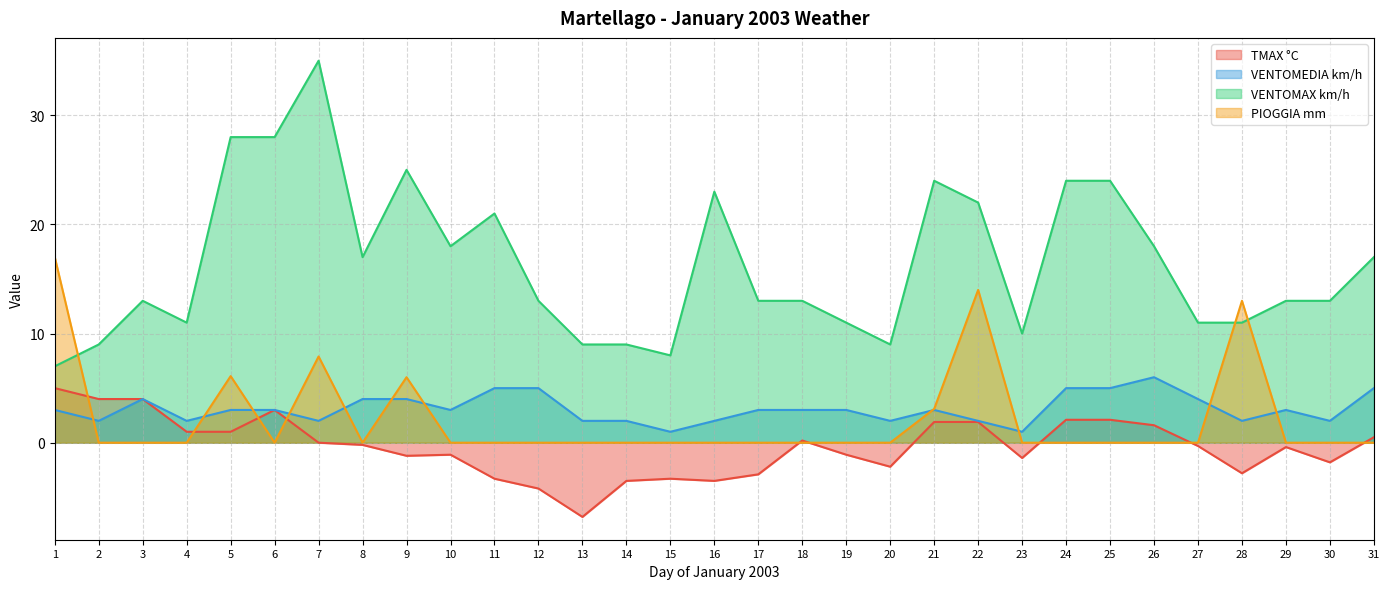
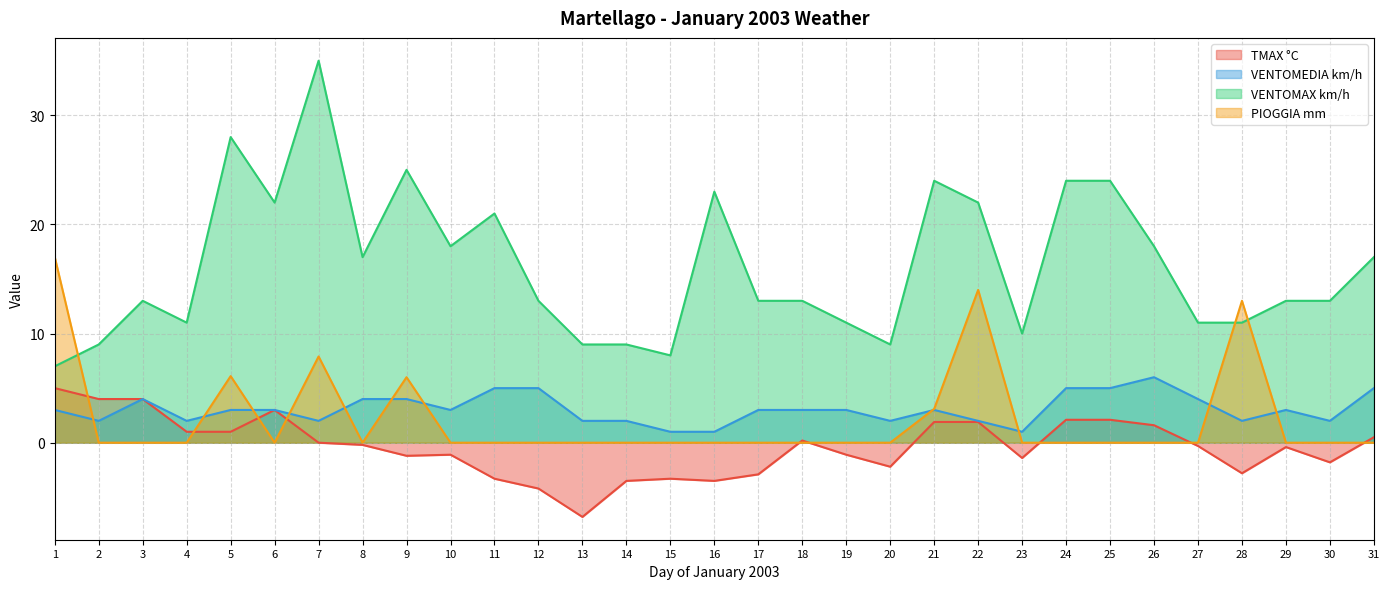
  {
    "VENTOMEDIA km/h": {
      "1": 3,
      "2": 2,
      "4": 2,
      "5": 3,
      "7": 2,
      "8": 4,
      "9": 4,
      "10": 3,
      "11": 5,
      "12": 5,
      "13": 2,
      "14": 2,
      "15": 1,
-     "16": 2,
+     "16": 1,
      "17": 3,
      "18": 3,
      "19": 3,
      "20": 2,
      "23": 1,
      "24": 5,
      "25": 5,
      "26": 6,
      "27": 4,
      "28": 2,
      "29": 3,
      "30": 2,
      "31": 5
    },
    "VENTOMAX km/h": {
      "1": 7,
      "2": 9,
      "3": 13,
      "4": 11,
      "5": 28,
-     "6": 28,
+     "6": 22,
      "7": 35,
      "8": 17,
      "9": 25,
      "10": 18,
      "11": 21,
      "12": 13,
      "13": 9,
      "14": 9,
      "15": 8,
      "16": 23,
      "17": 13,
      "18": 13,
      "19": 11,
      "20": 9,
      "21": 24,
      "22": 22,
      "23": 10,
      "24": 24,
      "25": 24,
      "26": 18,
      "27": 11,
      "28": 11,
      "29": 13,
      "30": 13,
      "31": 17
    },
    "PIOGGIA mm": {
      "1": 17,
      "2": 0,
      "3": 0,
      "4": 0,
      "5": 6,
      "6": 0,
      "7": 8,
      "9": 6,
      "22": 14,
      "24": 0,
      "25": 0,
      "26": 0,
      "28": 13,
      "31": 0
    }
  }
